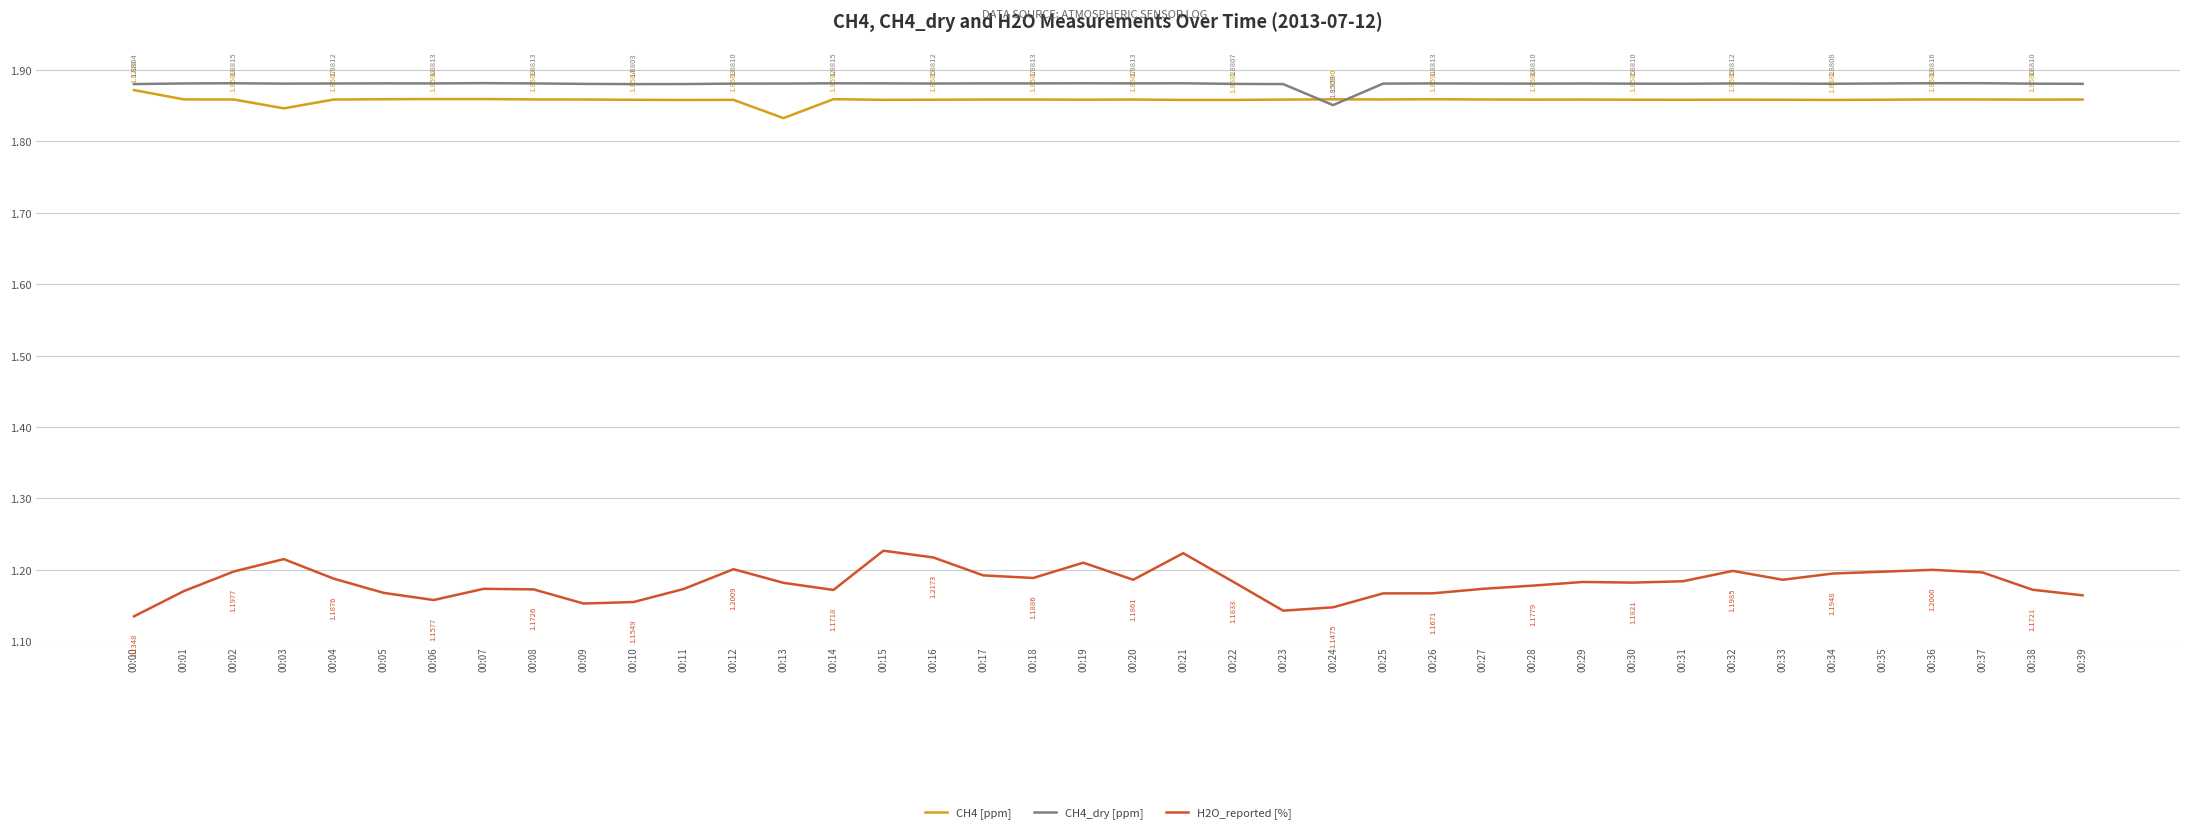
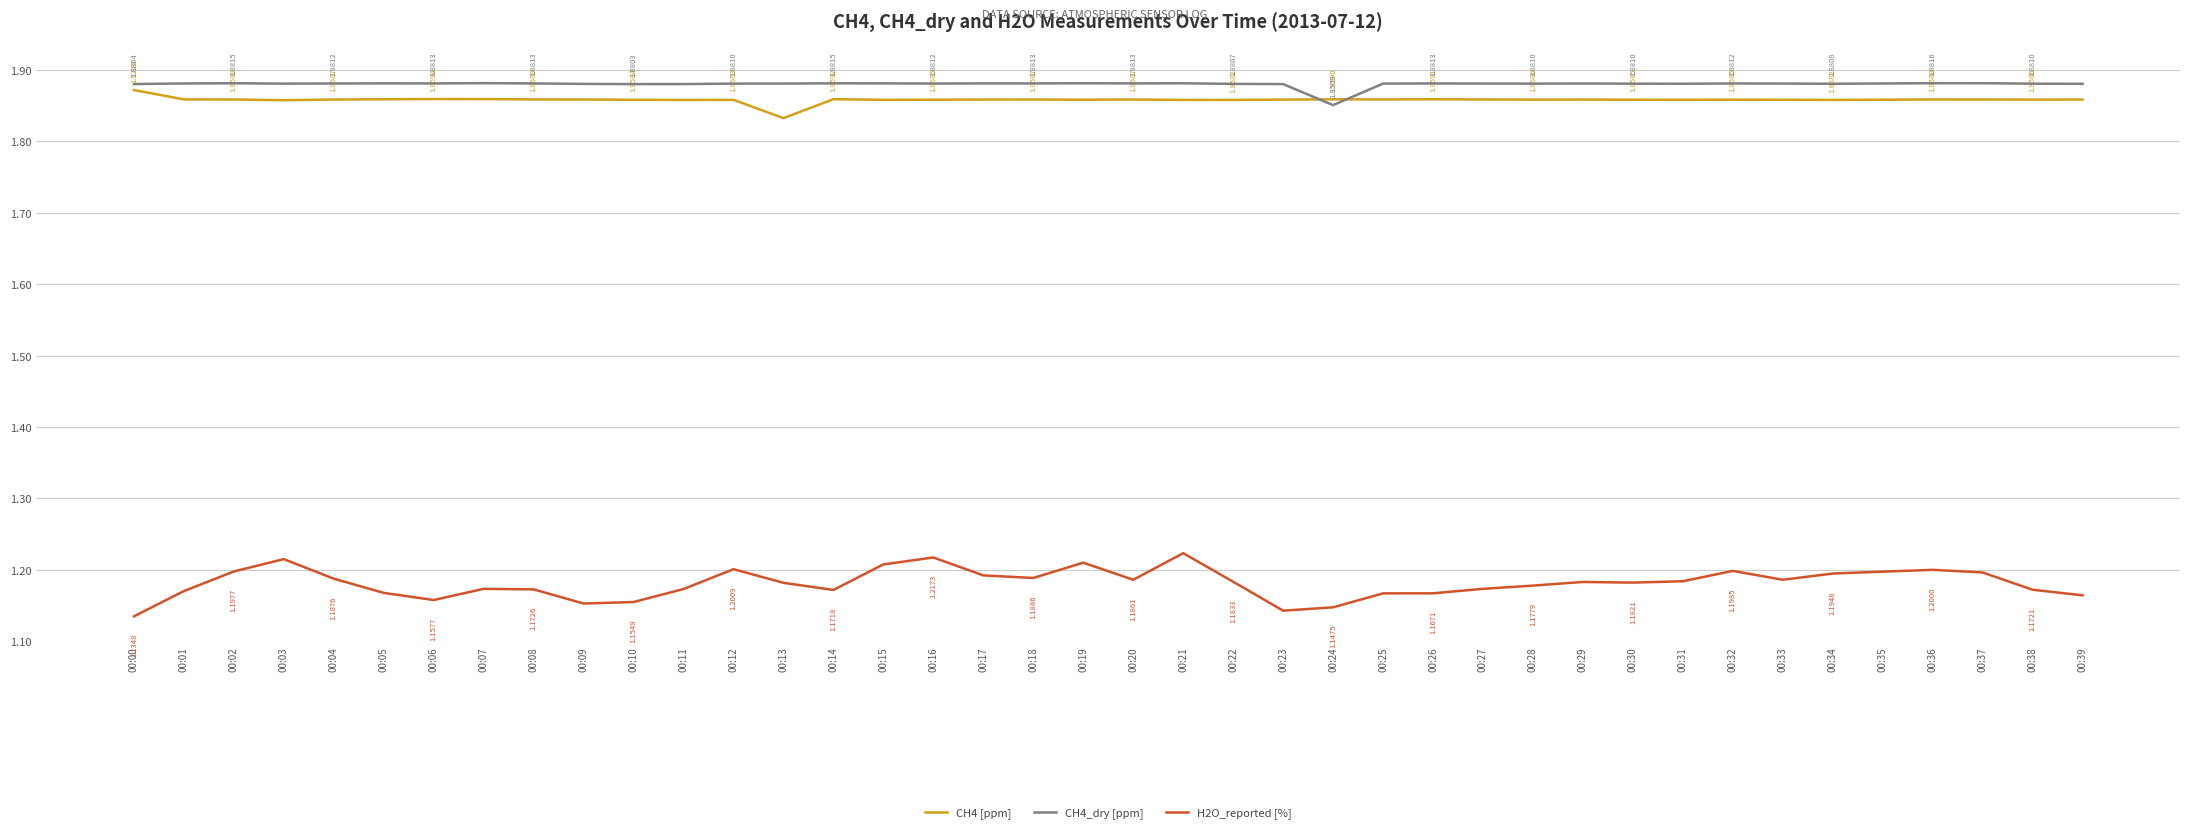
  {
    "CH4 [ppm]": {
      "00:01": 1.86,
-     "00:03": 1.85,
+     "00:03": 1.86,
      "00:05": 1.86,
      "00:07": 1.86,
      "00:09": 1.86,
      "00:11": 1.86,
      "00:13": 1.83,
      "00:15": 1.86,
      "00:17": 1.86,
      "00:19": 1.86,
      "00:21": 1.86,
      "00:23": 1.86,
      "00:25": 1.86,
      "00:27": 1.86,
      "00:29": 1.86,
      "00:31": 1.86,
      "00:33": 1.86,
      "00:35": 1.86,
      "00:37": 1.86,
      "00:39": 1.86
    },
    "CH4_dry [ppm]": {
      "00:01": 1.88,
      "00:03": 1.88,
      "00:05": 1.88,
      "00:07": 1.88,
      "00:09": 1.88,
      "00:11": 1.88,
      "00:13": 1.88,
      "00:15": 1.88,
      "00:17": 1.88,
      "00:19": 1.88,
      "00:21": 1.88,
      "00:23": 1.88,
      "00:25": 1.88,
      "00:27": 1.88,
      "00:29": 1.88,
      "00:31": 1.88,
      "00:33": 1.88,
      "00:35": 1.88,
      "00:37": 1.88,
      "00:39": 1.88
    },
    "H2O_reported [%]": {
      "00:01": 1.17,
      "00:03": 1.22,
      "00:05": 1.17,
      "00:07": 1.17,
      "00:09": 1.15,
      "00:11": 1.17,
      "00:13": 1.18,
-     "00:15": 1.23,
+     "00:15": 1.21,
      "00:17": 1.19,
      "00:19": 1.21,
      "00:21": 1.22,
      "00:23": 1.14,
      "00:25": 1.17,
      "00:27": 1.17,
      "00:29": 1.18,
      "00:31": 1.18,
      "00:33": 1.19,
      "00:35": 1.20,
      "00:37": 1.20,
      "00:39": 1.16
    }
  }
